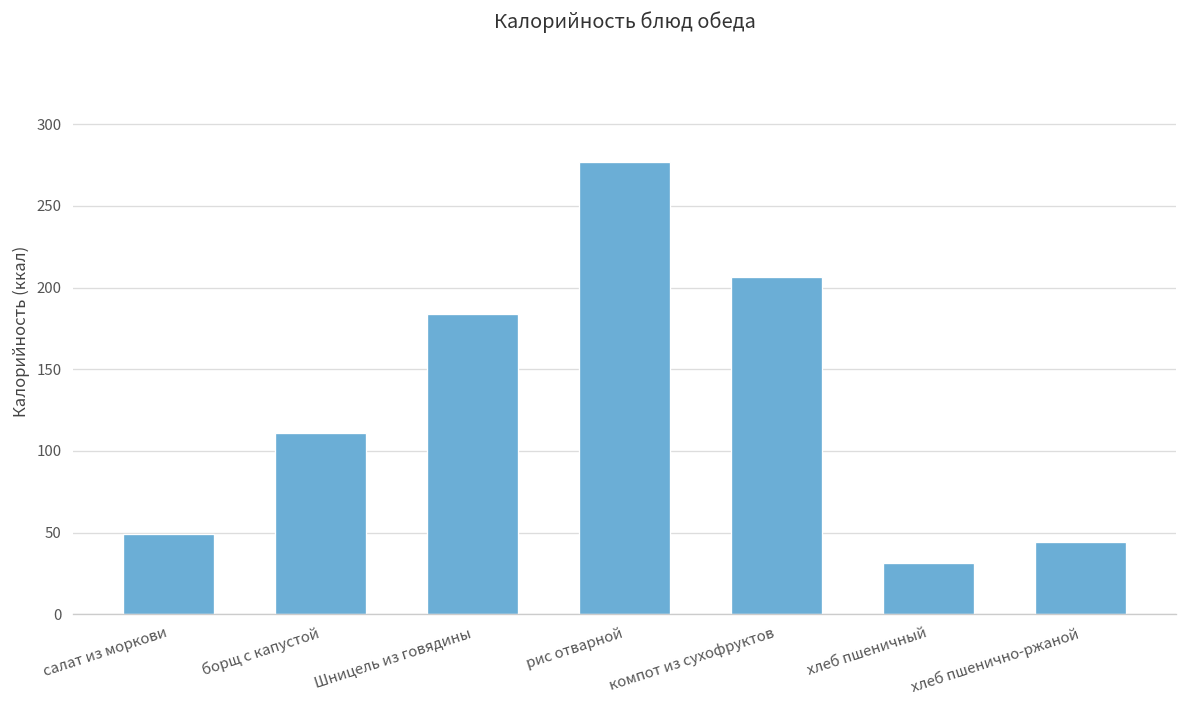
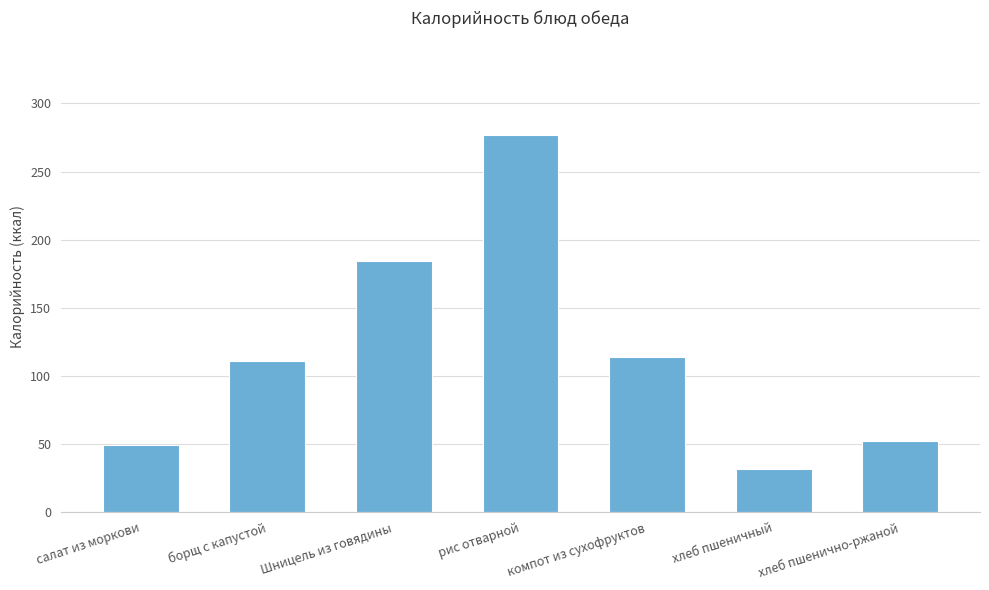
  {
    "салат из моркови": 49,
    "борщ с капустой": 111,
    "Шницель из говядины": 184,
    "рис отварной": 277,
-   "компот из сухофруктов": 207,
+   "компот из сухофруктов": 114,
    "хлеб пшеничный": 31,
-   "хлеб пшенично-ржаной": 45
+   "хлеб пшенично-ржаной": 52
  }
